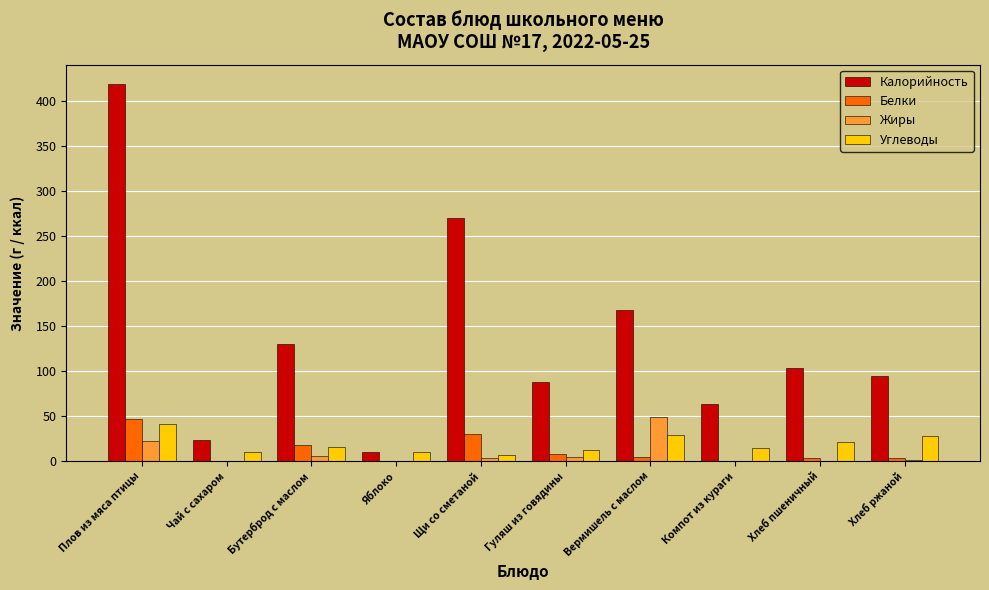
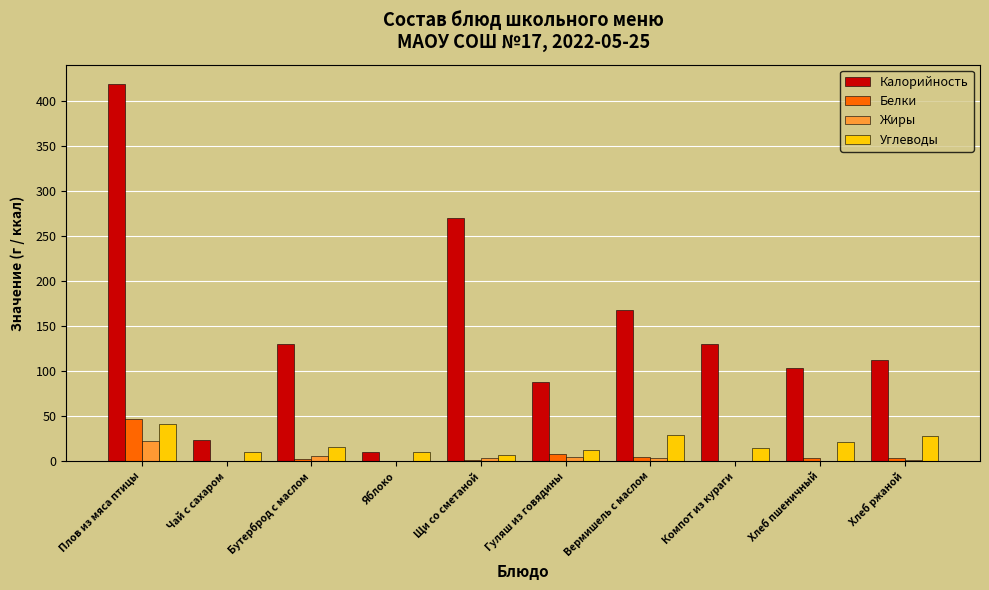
  {
    "Калорийность": {
      "Плов из мяса птицы": 420,
      "Чай с сахаром": 20,
      "Бутерброд с маслом": 130,
      "Яблоко": 10,
      "Щи со сметаной": 270,
      "Гуляш из говядины": 90,
      "Вермишель с маслом": 170,
-     "Компот из кураги": 60,
+     "Компот из кураги": 130,
      "Хлеб пшеничный": 100,
-     "Хлеб ржаной": 90
+     "Хлеб ржаной": 110
    },
    "Белки": {
      "Плов из мяса птицы": 50,
      "Чай с сахаром": 0,
-     "Бутерброд с маслом": 20,
-     "Щи со сметаной": 30,
+     "Бутерброд с маслом": 0,
+     "Щи со сметаной": 0,
      "Гуляш из говядины": 10,
      "Вермишель с маслом": 0,
      "Хлеб пшеничный": 0,
      "Хлеб ржаной": 0
    },
    "Жиры": {
      "Плов из мяса птицы": 20,
      "Чай с сахаром": 0,
      "Бутерброд с маслом": 10,
      "Щи со сметаной": 0,
      "Гуляш из говядины": 10,
-     "Вермишель с маслом": 50
+     "Вермишель с маслом": 0
    },
    "Углеводы": {
      "Плов из мяса птицы": 40,
      "Чай с сахаром": 10,
      "Бутерброд с маслом": 20,
      "Яблоко": 10,
      "Щи со сметаной": 10,
      "Гуляш из говядины": 10,
      "Вермишель с маслом": 30,
      "Компот из кураги": 20,
      "Хлеб пшеничный": 20,
      "Хлеб ржаной": 30
    }
  }
